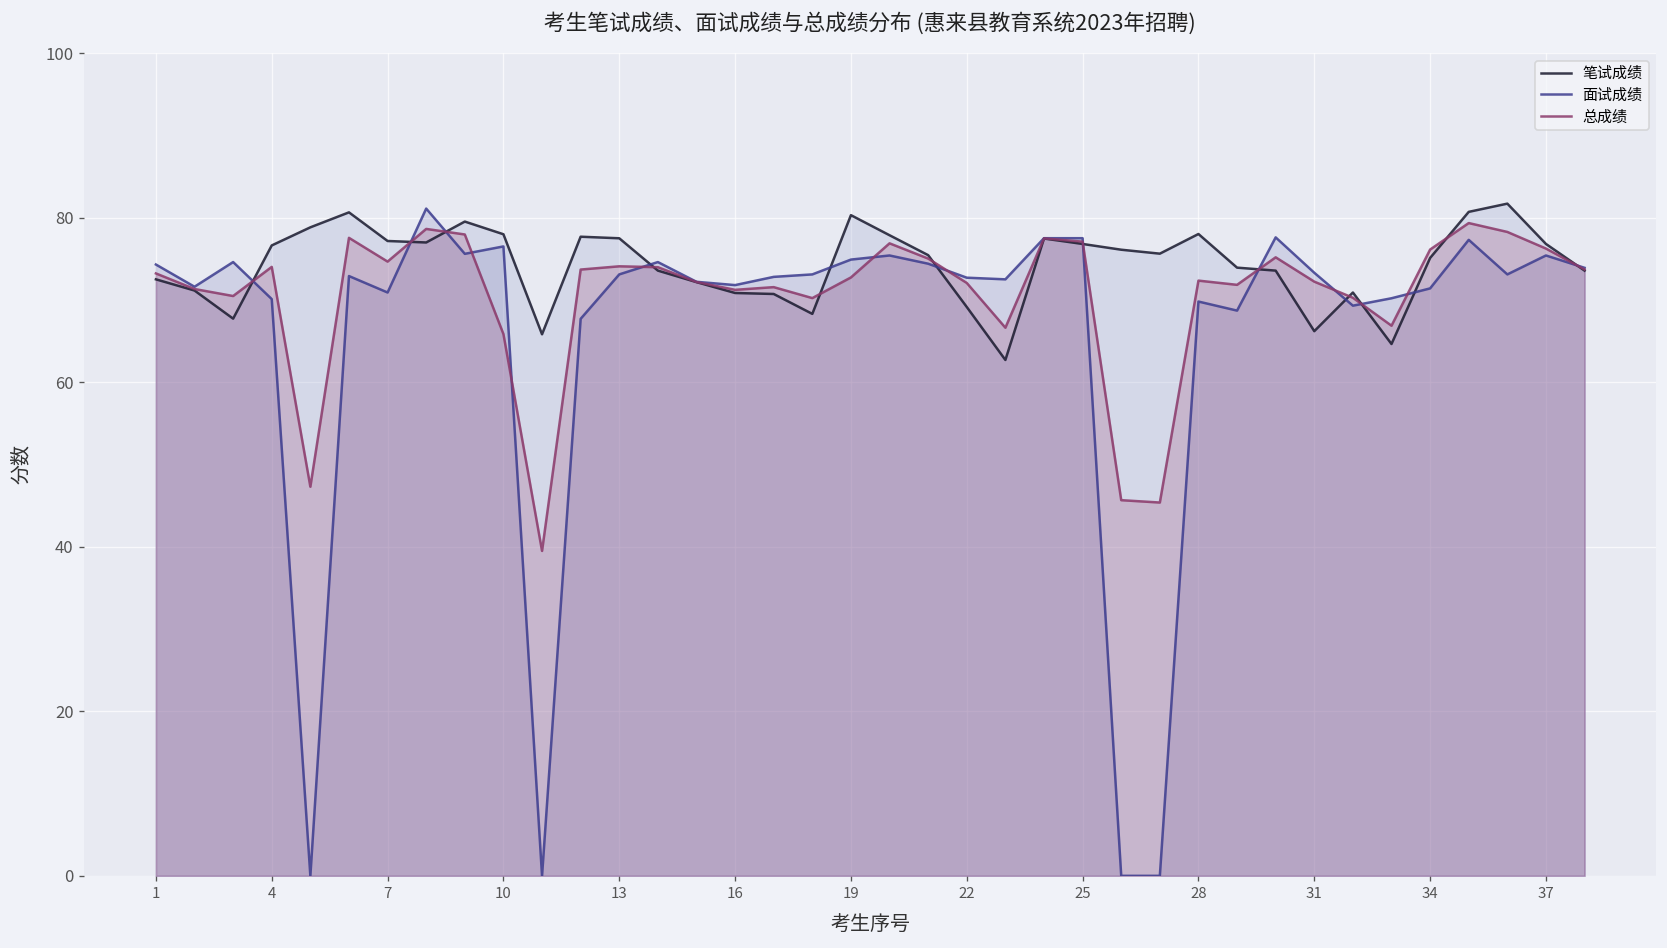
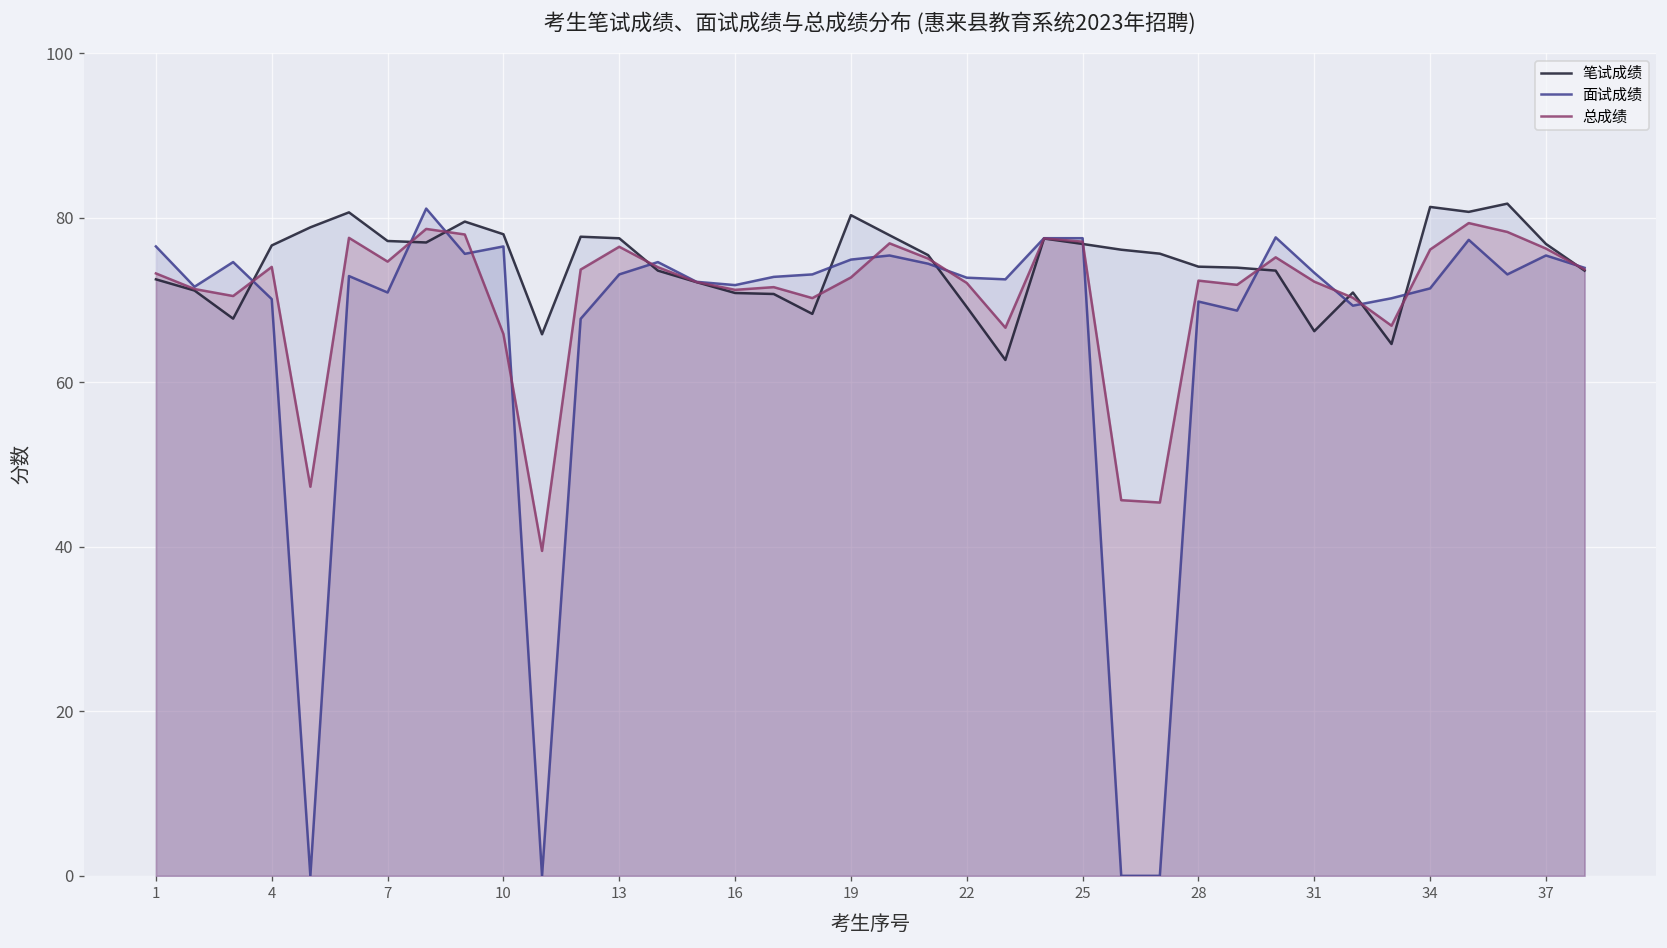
  {
    "笔试成绩": {
      "1": 73,
      "4": 77,
      "7": 77,
      "10": 78,
      "13": 77,
      "16": 71,
      "19": 80,
      "22": 69,
-     "28": 78,
+     "28": 74,
      "31": 66,
-     "34": 75,
+     "34": 81,
      "37": 77
    },
    "面试成绩": {
-     "1": 74,
+     "1": 77,
      "4": 70,
      "7": 71,
      "10": 77,
      "13": 73,
      "16": 72,
      "19": 75,
      "22": 73,
      "25": 78,
      "28": 70,
      "31": 73,
      "34": 71,
      "37": 75
    },
    "总成绩": {
      "1": 73,
      "4": 74,
      "7": 75,
      "10": 66,
-     "13": 74,
+     "13": 76,
      "16": 71,
      "19": 73,
      "22": 72,
      "28": 72,
      "31": 72,
      "34": 76,
      "37": 76
    }
  }
